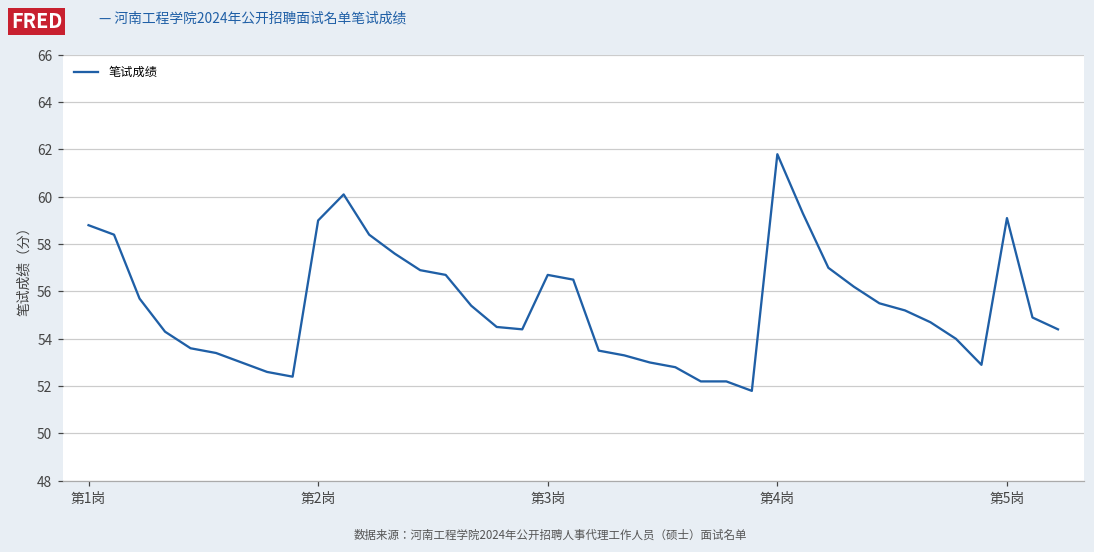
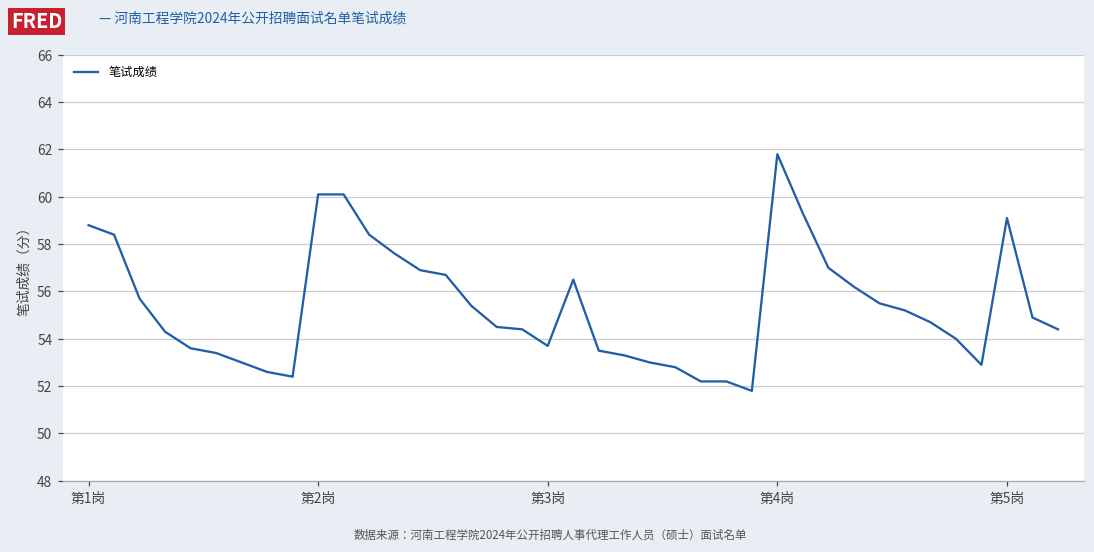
  {
    "第1岗": 58.8,
-   "第2岗": 59.0,
-   "第3岗": 56.7,
+   "第2岗": 60.1,
+   "第3岗": 53.7,
    "第4岗": 61.8,
    "第5岗": 59.1
  }
